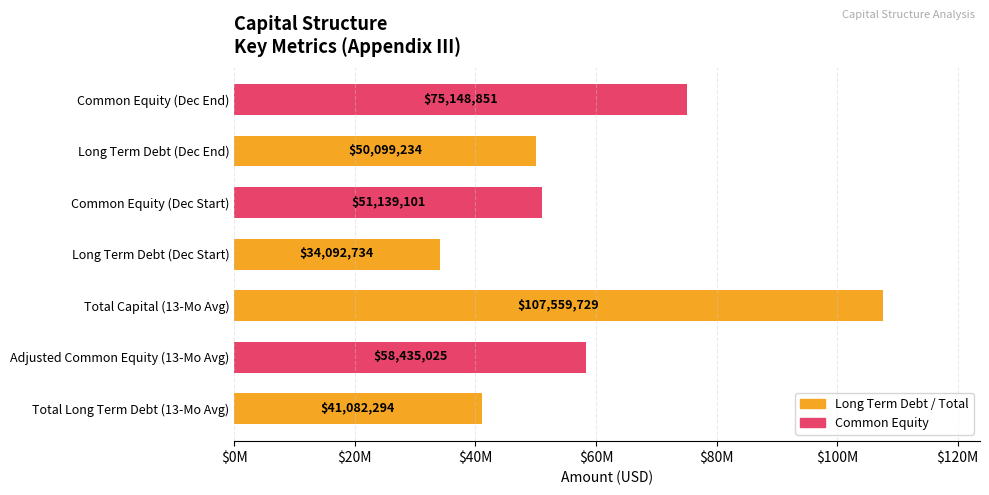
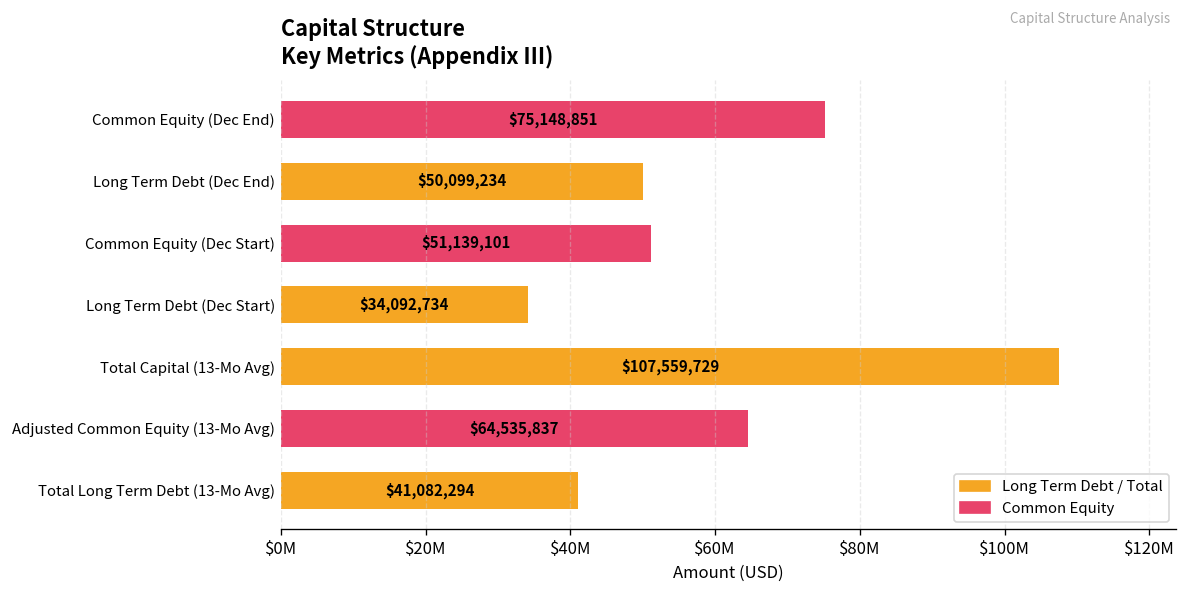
  {
    "Common Equity (Dec End)": "$75,148,851",
    "Long Term Debt (Dec End)": "$50,099,234",
    "Common Equity (Dec Start)": "$51,139,101",
    "Long Term Debt (Dec Start)": "$34,092,734",
    "Total Capital (13-Mo Avg)": "$107,559,729",
-   "Adjusted Common Equity (13-Mo Avg)": "$58,435,025",
+   "Adjusted Common Equity (13-Mo Avg)": "$64,535,837",
    "Total Long Term Debt (13-Mo Avg)": "$41,082,294"
  }
